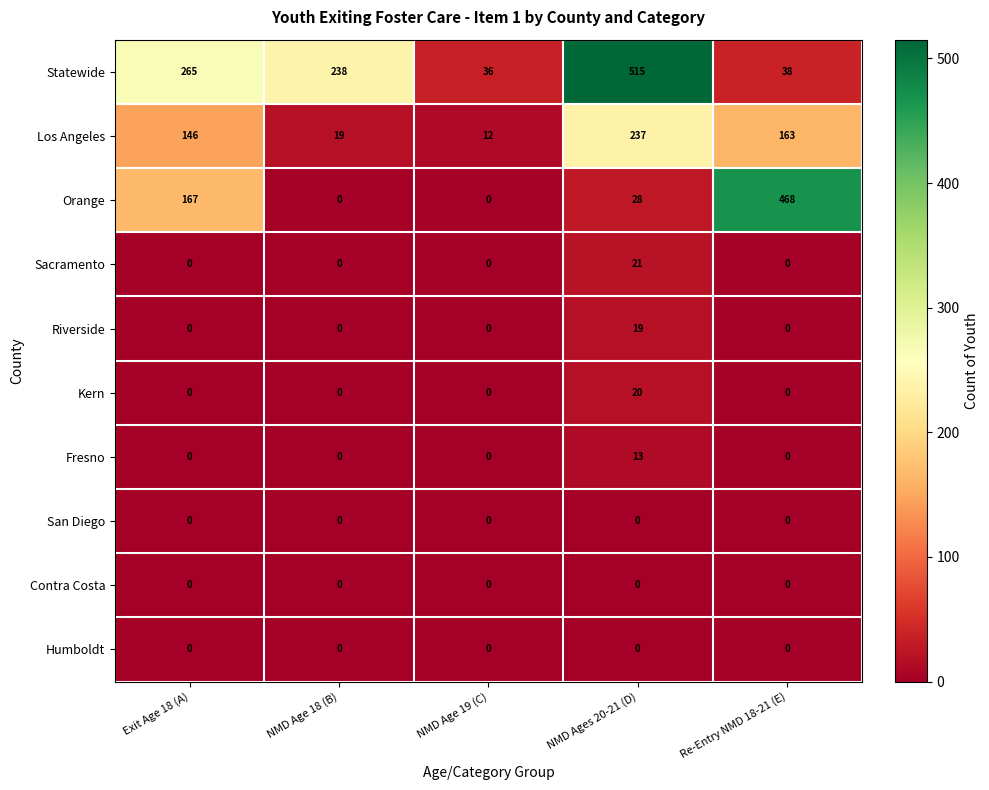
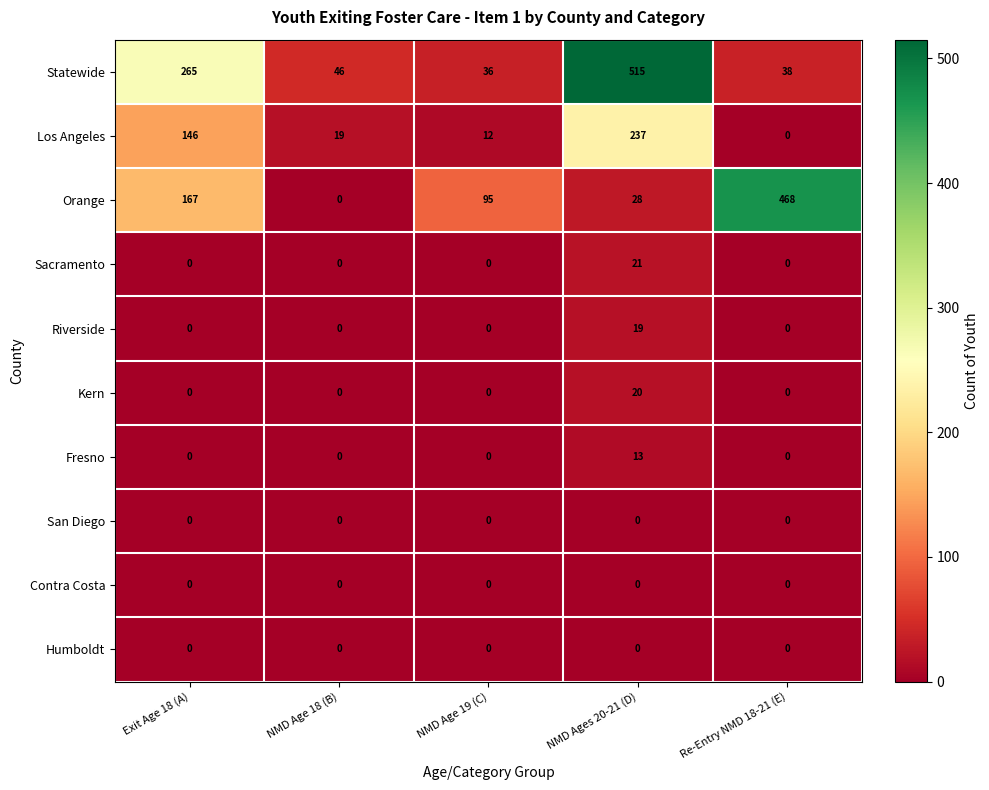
  {
    "Statewide": {
      "Exit Age 18 (A)": 265,
-     "NMD Age 18 (B)": 238,
+     "NMD Age 18 (B)": 46,
      "NMD Age 19 (C)": 36,
      "NMD Ages 20-21 (D)": 515,
      "Re-Entry NMD 18-21 (E)": 38
    },
    "Los Angeles": {
      "Exit Age 18 (A)": 146,
      "NMD Age 18 (B)": 19,
      "NMD Age 19 (C)": 12,
      "NMD Ages 20-21 (D)": 237,
-     "Re-Entry NMD 18-21 (E)": 163
+     "Re-Entry NMD 18-21 (E)": 0
    },
    "Orange": {
      "Exit Age 18 (A)": 167,
      "NMD Age 18 (B)": 0,
-     "NMD Age 19 (C)": 0,
+     "NMD Age 19 (C)": 95,
      "NMD Ages 20-21 (D)": 28,
      "Re-Entry NMD 18-21 (E)": 468
    },
    "Sacramento": {
      "Exit Age 18 (A)": 0,
      "NMD Age 18 (B)": 0,
      "NMD Age 19 (C)": 0,
      "NMD Ages 20-21 (D)": 21,
      "Re-Entry NMD 18-21 (E)": 0
    },
    "Riverside": {
      "Exit Age 18 (A)": 0,
      "NMD Age 18 (B)": 0,
      "NMD Age 19 (C)": 0,
      "NMD Ages 20-21 (D)": 19,
      "Re-Entry NMD 18-21 (E)": 0
    },
    "Kern": {
      "Exit Age 18 (A)": 0,
      "NMD Age 18 (B)": 0,
      "NMD Age 19 (C)": 0,
      "NMD Ages 20-21 (D)": 20,
      "Re-Entry NMD 18-21 (E)": 0
    },
    "Fresno": {
      "Exit Age 18 (A)": 0,
      "NMD Age 18 (B)": 0,
      "NMD Age 19 (C)": 0,
      "NMD Ages 20-21 (D)": 13,
      "Re-Entry NMD 18-21 (E)": 0
    },
    "San Diego": {
      "Exit Age 18 (A)": 0,
      "NMD Age 18 (B)": 0,
      "NMD Age 19 (C)": 0,
      "NMD Ages 20-21 (D)": 0,
      "Re-Entry NMD 18-21 (E)": 0
    },
    "Contra Costa": {
      "Exit Age 18 (A)": 0,
      "NMD Age 18 (B)": 0,
      "NMD Age 19 (C)": 0,
      "NMD Ages 20-21 (D)": 0,
      "Re-Entry NMD 18-21 (E)": 0
    },
    "Humboldt": {
      "Exit Age 18 (A)": 0,
      "NMD Age 18 (B)": 0,
      "NMD Age 19 (C)": 0,
      "NMD Ages 20-21 (D)": 0,
      "Re-Entry NMD 18-21 (E)": 0
    }
  }
